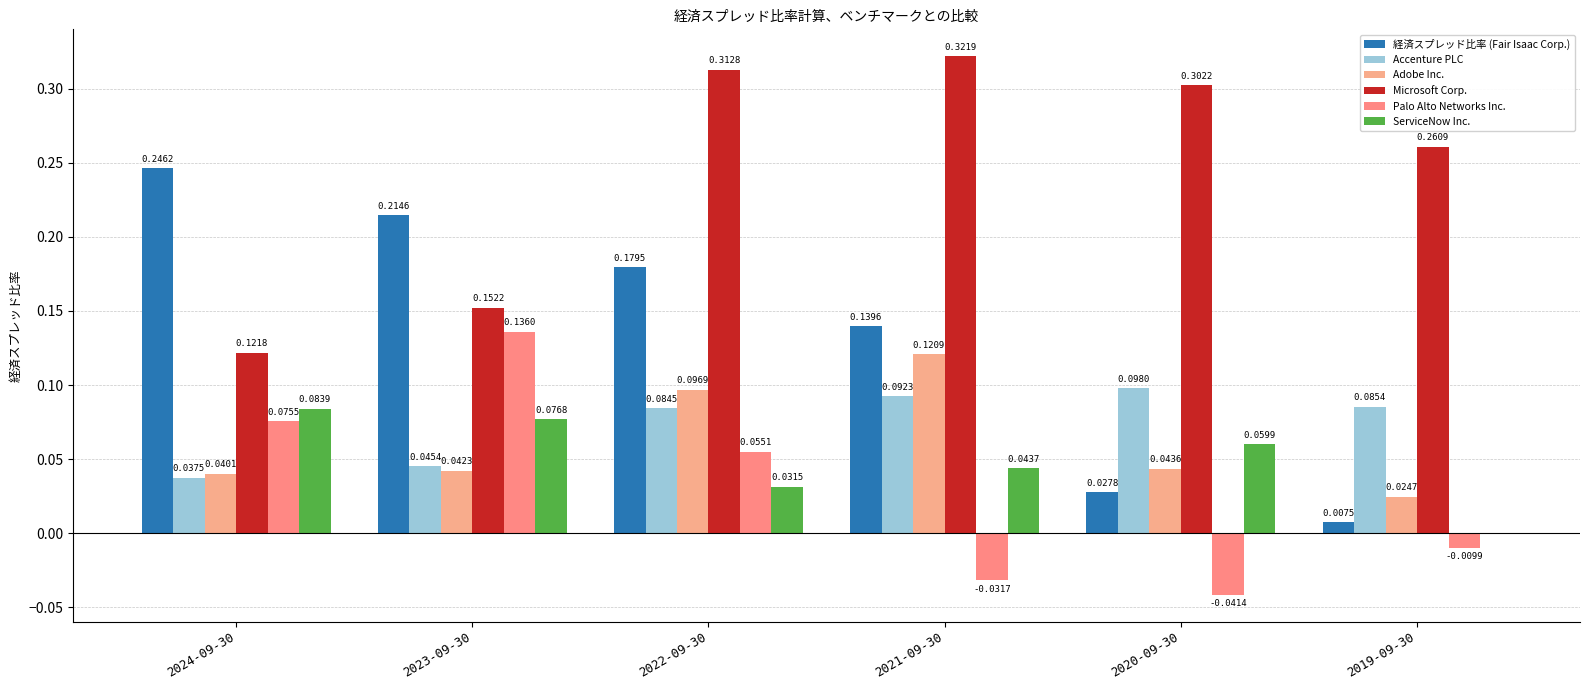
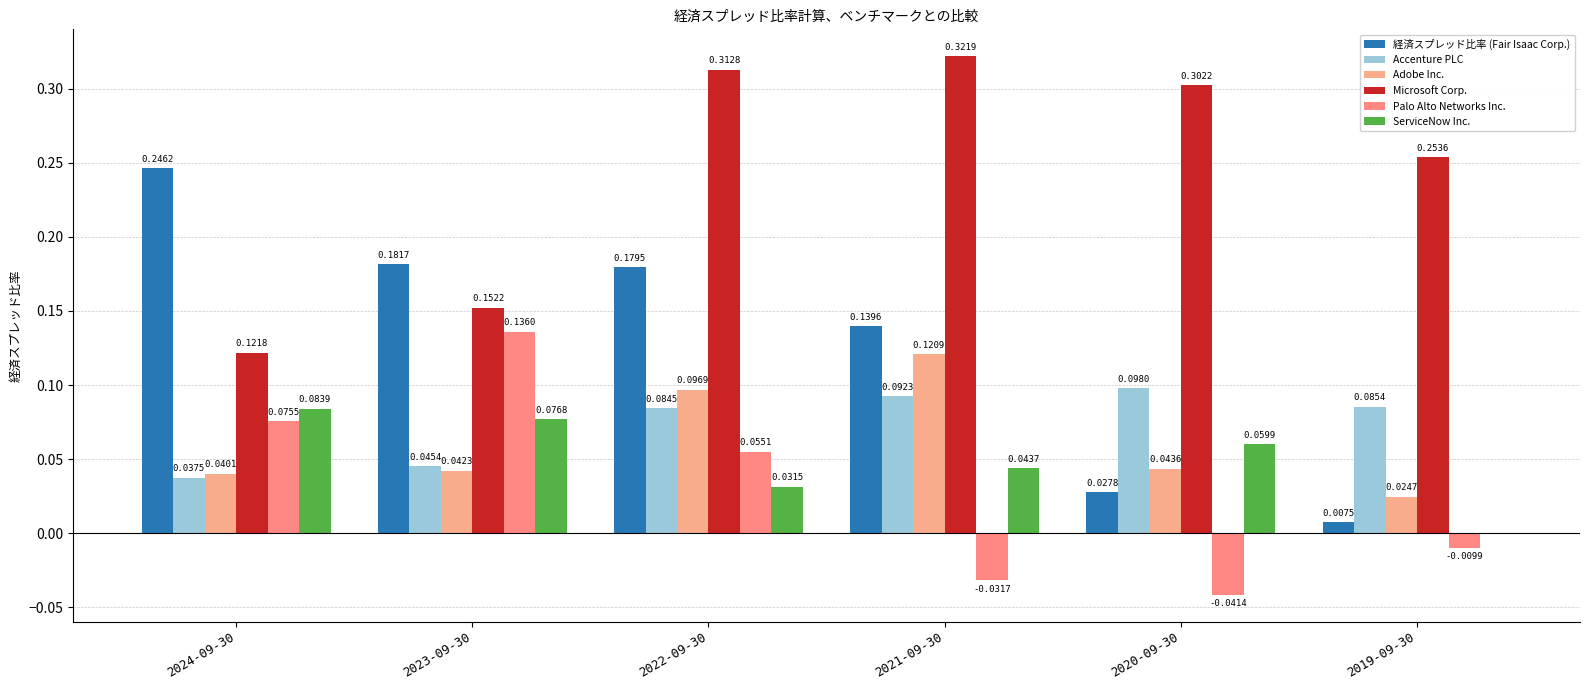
  {
    "経済スプレッド比率 (Fair Isaac Corp.)": {
      "2024-09-30": 0.2462,
-     "2023-09-30": 0.2146,
+     "2023-09-30": 0.1817,
      "2022-09-30": 0.1795,
      "2021-09-30": 0.1396,
      "2020-09-30": 0.0278,
      "2019-09-30": 0.0075
    },
    "Accenture PLC": {
      "2024-09-30": 0.0375,
      "2023-09-30": 0.0454,
      "2022-09-30": 0.0845,
      "2021-09-30": 0.0923,
      "2020-09-30": 0.0980,
      "2019-09-30": 0.0854
    },
    "Microsoft Corp.": {
      "2024-09-30": 0.1218,
      "2023-09-30": 0.1522,
      "2022-09-30": 0.3128,
      "2021-09-30": 0.3219,
      "2020-09-30": 0.3022,
-     "2019-09-30": 0.2609
+     "2019-09-30": 0.2536
    },
    "ServiceNow Inc.": {
      "2024-09-30": 0.0839,
      "2023-09-30": 0.0768,
      "2022-09-30": 0.0315,
      "2021-09-30": 0.0437,
      "2020-09-30": 0.0599
    }
  }
